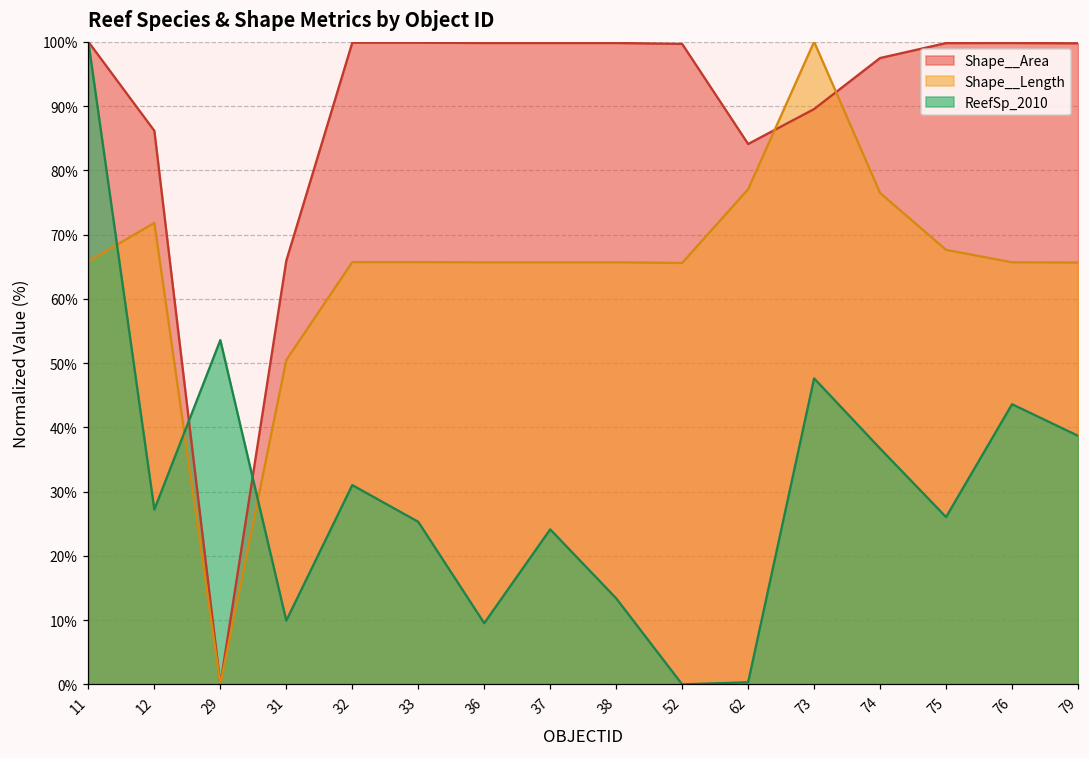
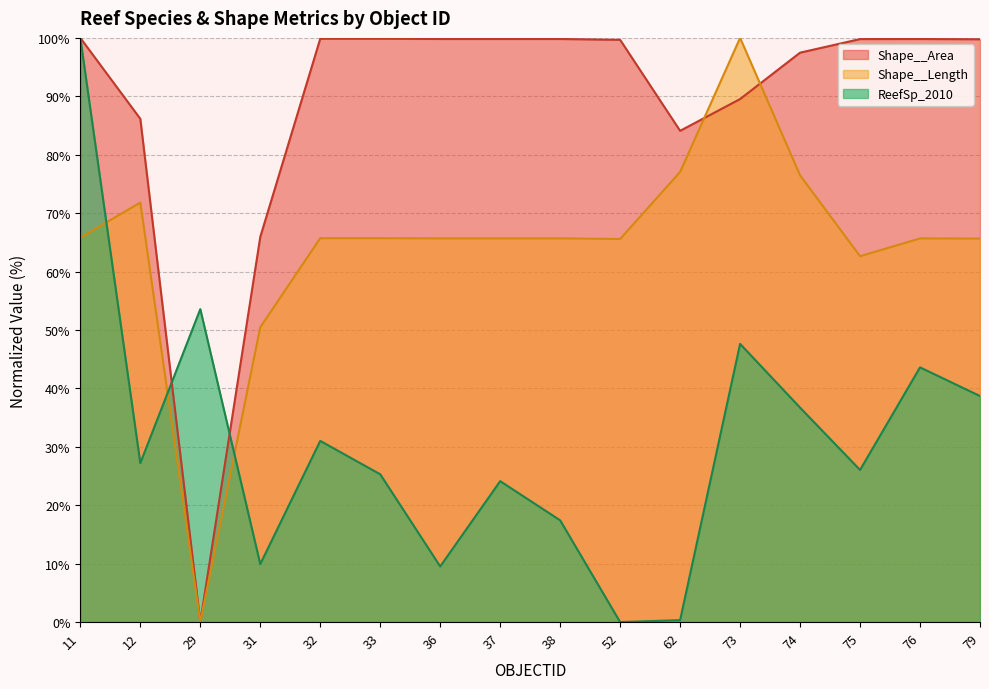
  {
    "Shape__Area": {
      "12": "86%",
      "31": "66%",
      "32": "100%",
      "33": "100%",
      "36": "100%",
      "37": "100%",
      "38": "100%",
      "52": "100%",
      "62": "84%",
      "73": "90%",
      "74": "97%",
      "75": "100%",
      "76": "100%",
      "79": "100%"
    },
    "Shape__Length": {
      "11": "66%",
      "12": "72%",
      "31": "50%",
      "32": "66%",
      "33": "66%",
      "36": "66%",
      "37": "66%",
      "38": "66%",
      "52": "66%",
      "62": "77%",
      "73": "100%",
      "74": "76%",
-     "75": "68%",
+     "75": "63%",
      "76": "66%",
      "79": "66%"
    },
    "ReefSp_2010": {
      "12": "27%",
      "29": "54%",
      "31": "10%",
      "32": "31%",
      "33": "25%",
      "36": "10%",
      "37": "24%",
-     "38": "13%",
+     "38": "17%",
      "52": "0%",
      "62": "0%",
      "73": "48%",
      "74": "37%",
      "75": "26%",
      "76": "44%",
      "79": "39%"
    }
  }
